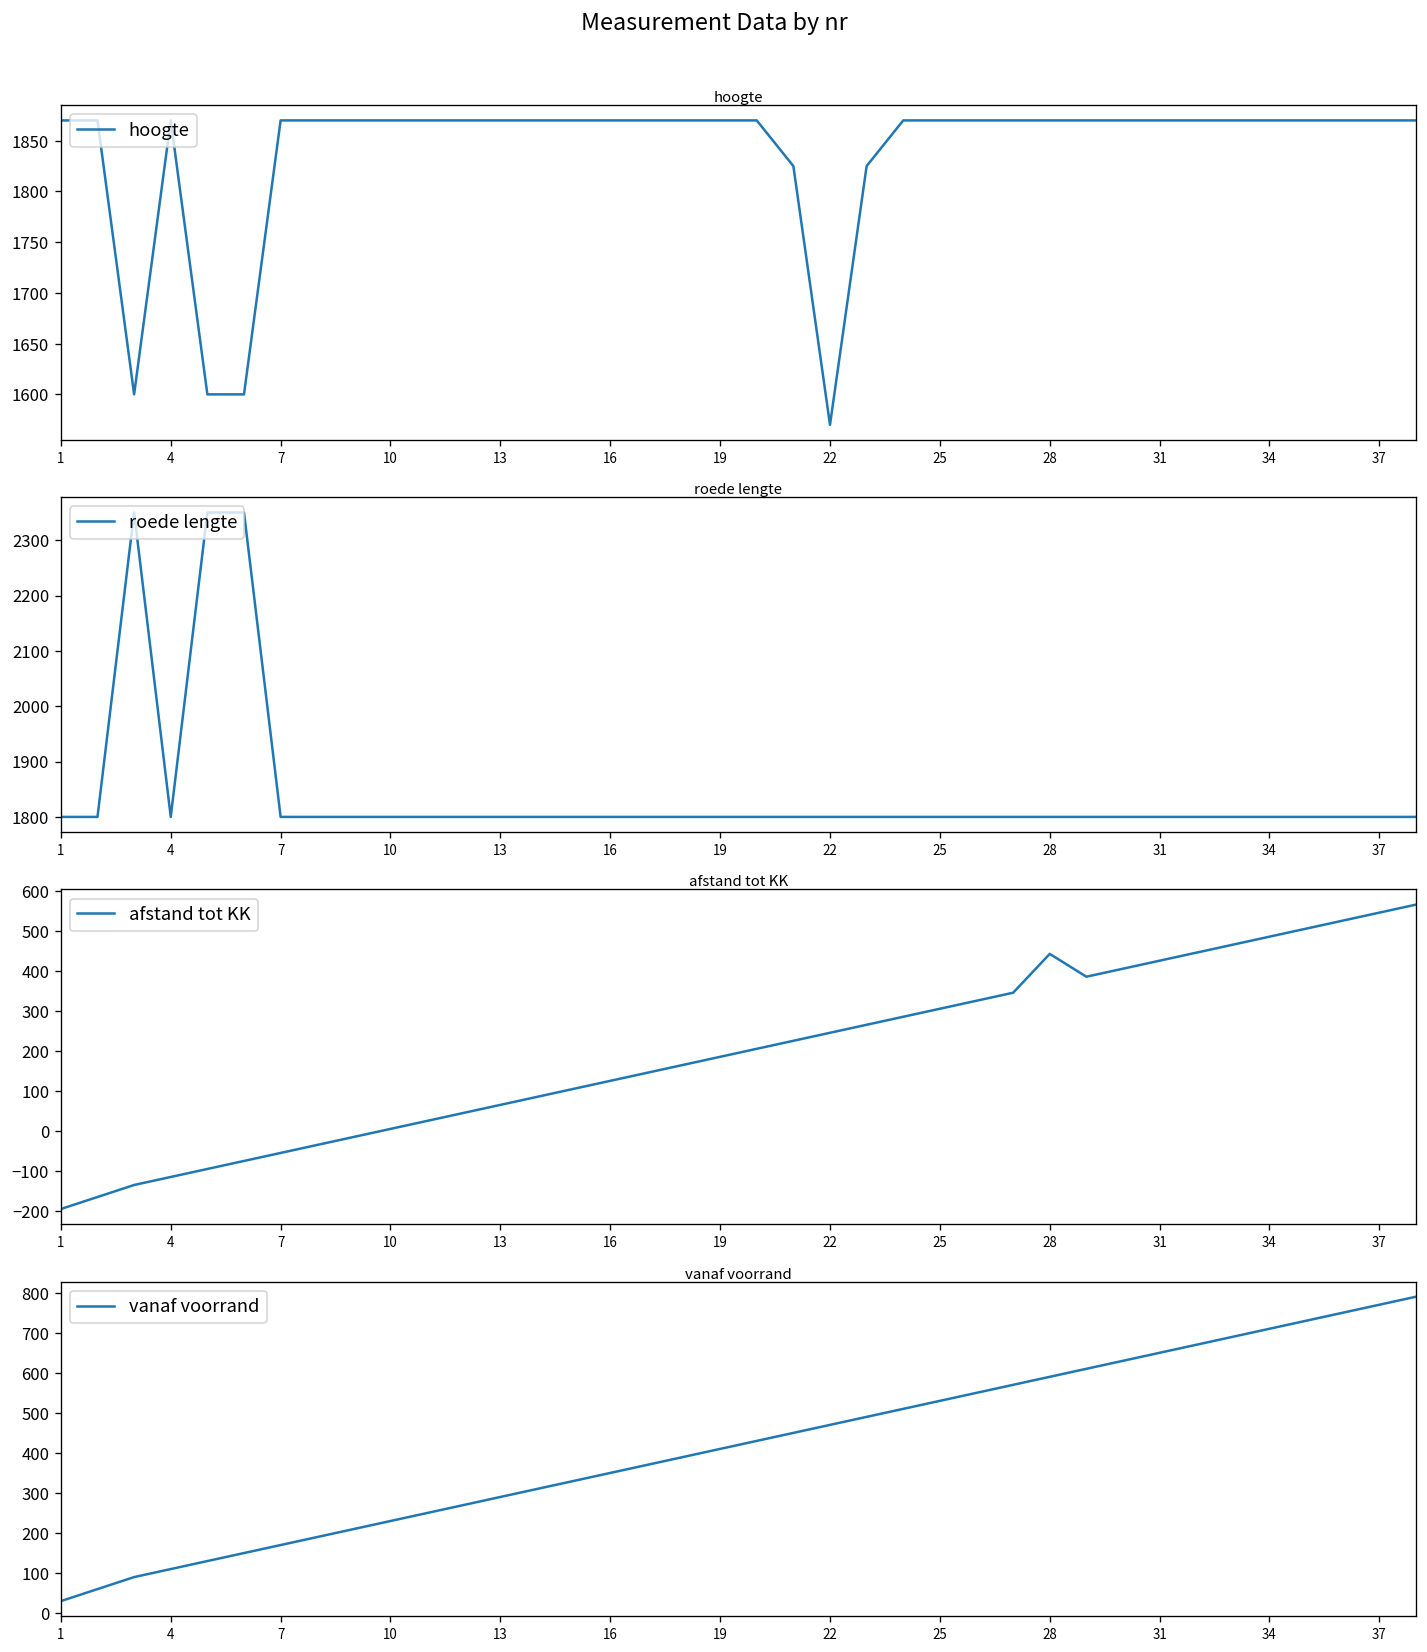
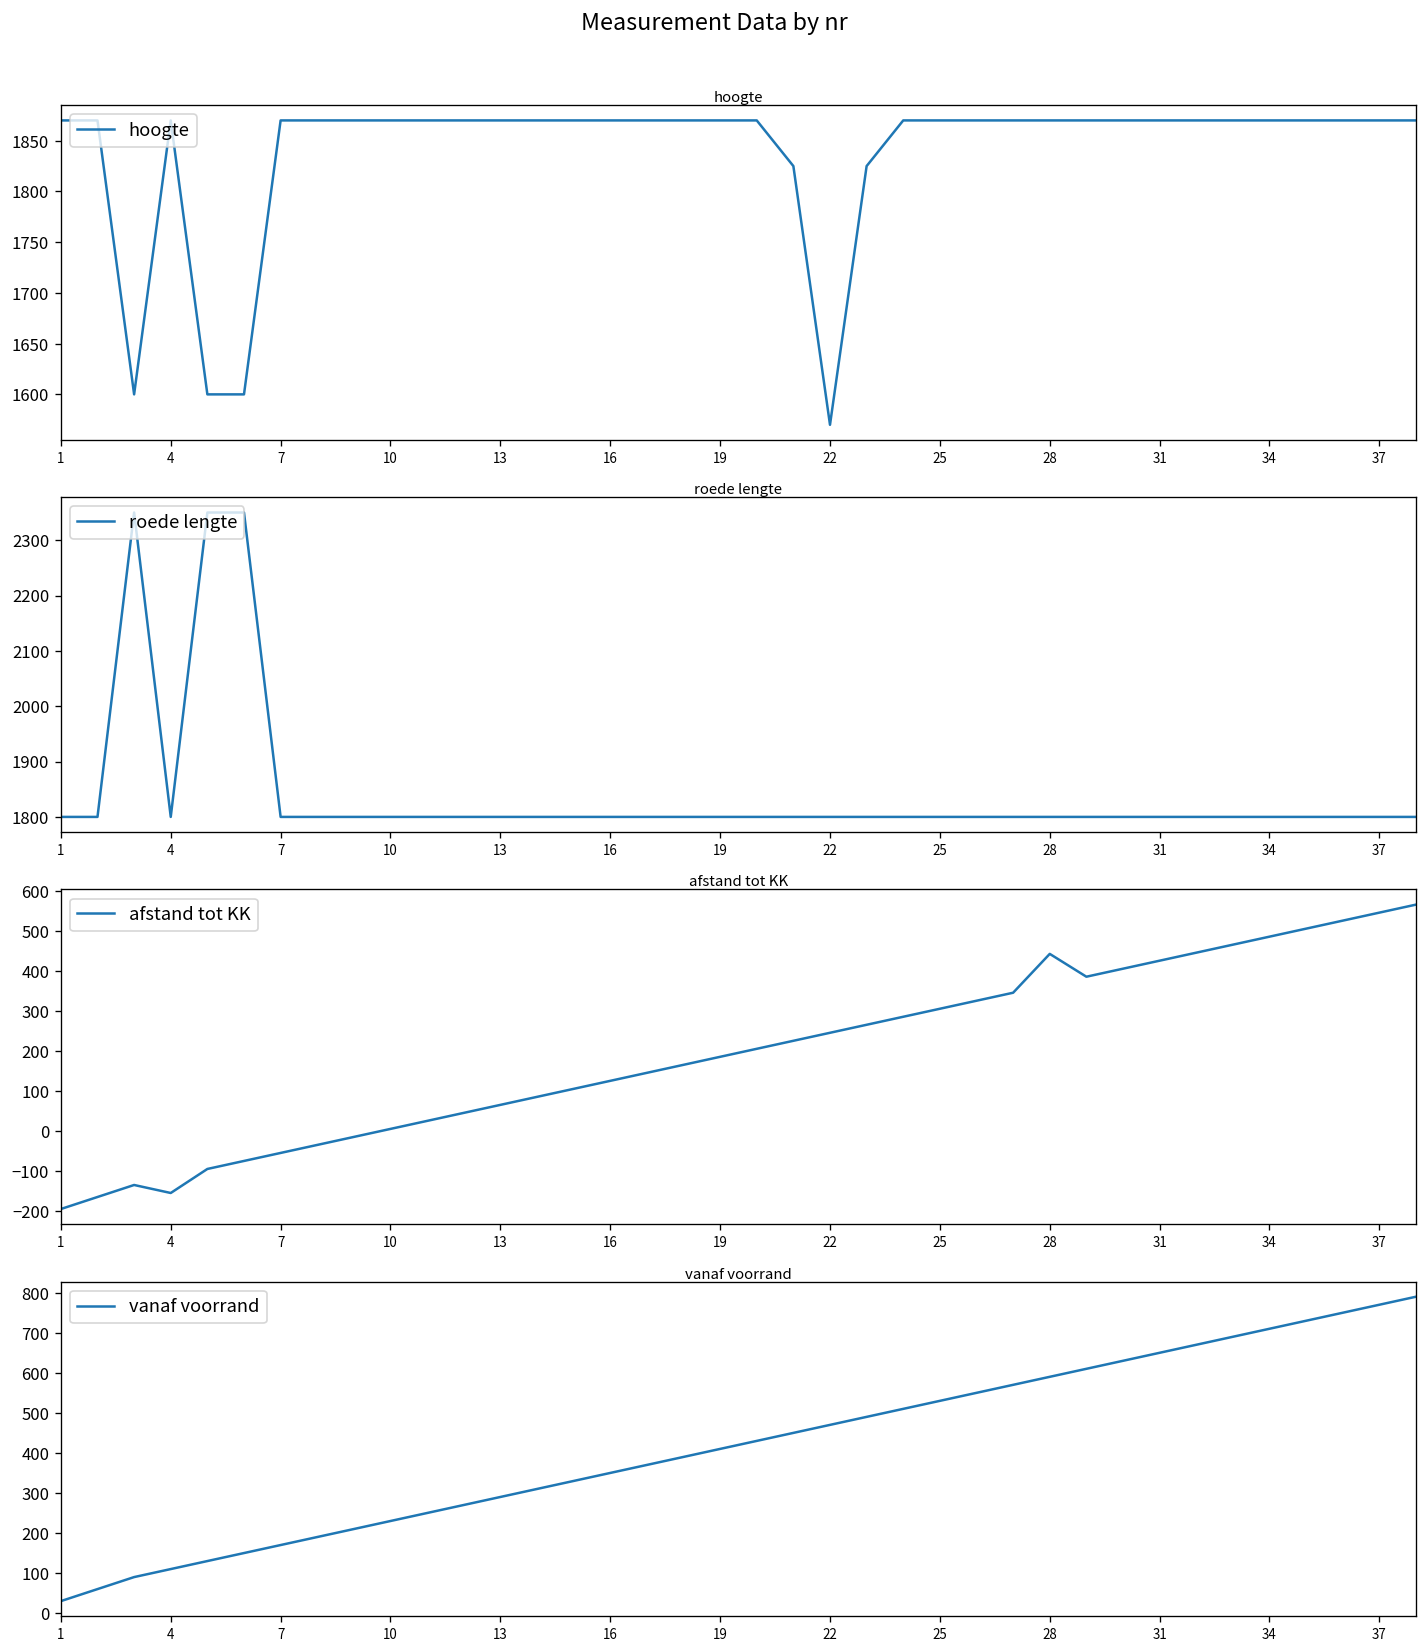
  {
    "hoogte": {
      "1": 1870,
      "7": 1870,
      "10": 1870,
      "13": 1870,
      "16": 1870,
      "19": 1870,
      "22": 1570,
      "25": 1870,
      "28": 1870,
      "31": 1870,
      "34": 1870,
      "37": 1870
    },
    "roede lengte": {
      "1": 1800,
      "4": 1800,
      "7": 1800,
      "10": 1800,
      "13": 1800,
      "16": 1800,
      "19": 1800,
      "22": 1800,
      "25": 1800,
      "28": 1800,
      "31": 1800,
      "34": 1800,
      "37": 1800
    },
    "afstand tot KK": {
      "1": -190,
-     "4": -110,
+     "4": -150,
      "7": -50,
      "10": 10,
      "13": 70,
      "16": 130,
      "19": 190,
      "22": 250,
      "25": 310,
      "28": 440,
      "31": 430,
      "34": 490,
      "37": 550
    },
    "vanaf voorrand": {
      "1": 30,
      "4": 110,
      "7": 170,
      "10": 230,
      "13": 290,
      "16": 350,
      "19": 410,
      "22": 470,
      "25": 530,
      "28": 590,
      "31": 650,
      "34": 710,
      "37": 770
    }
  }
